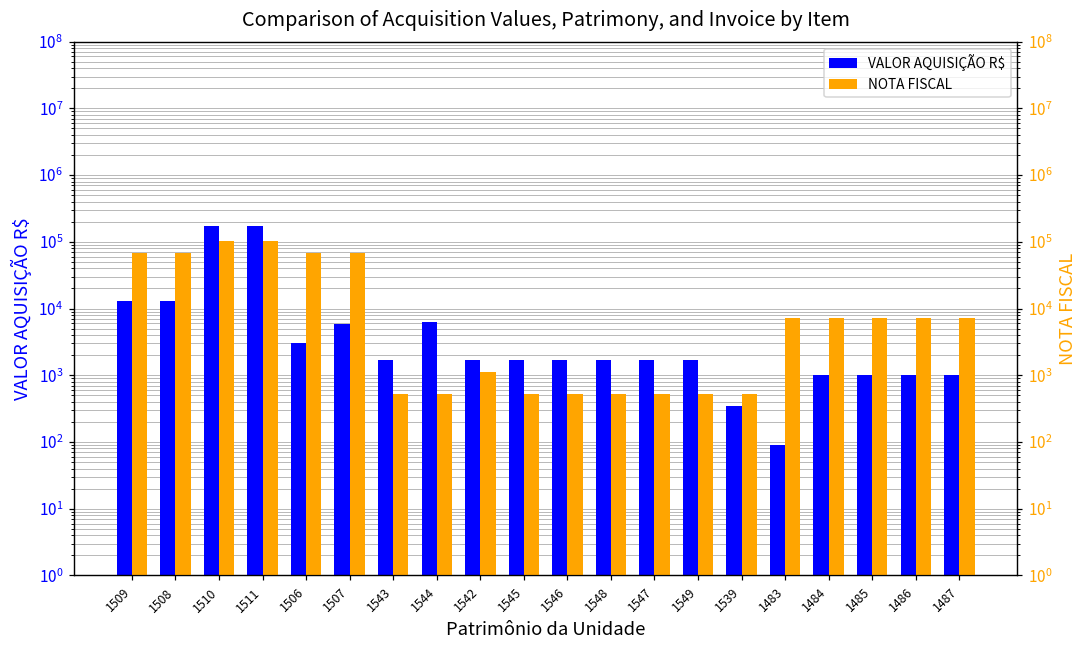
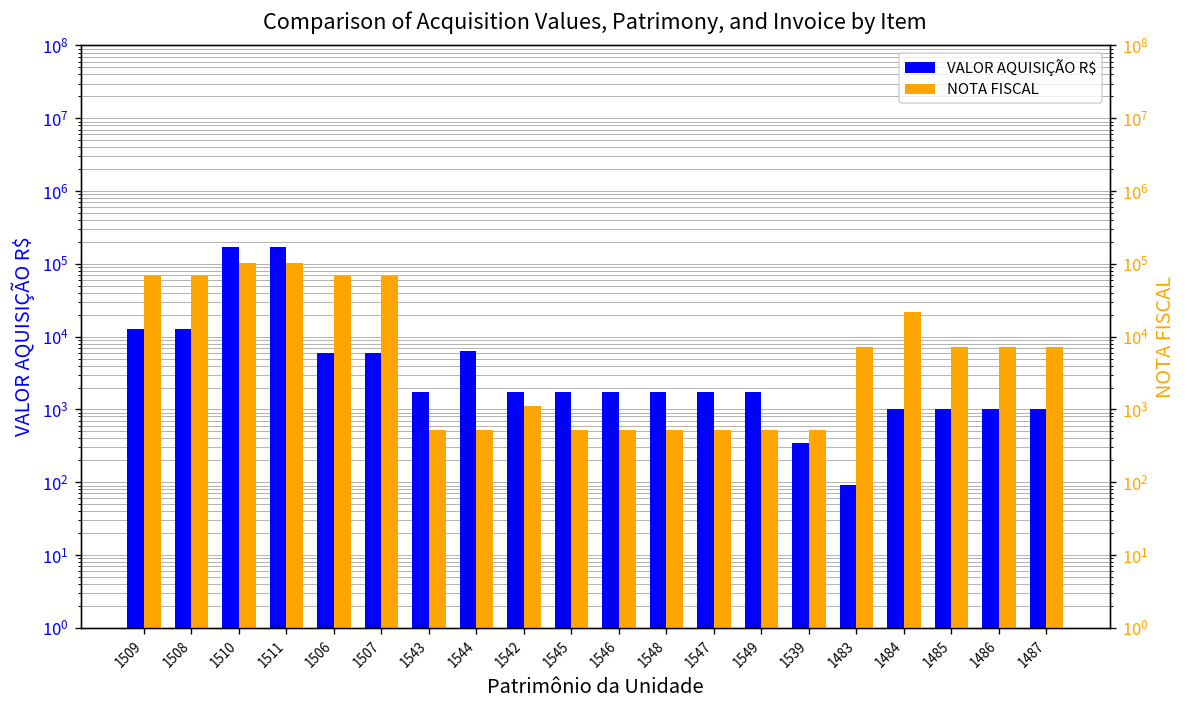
  {
    "VALOR AQUISIÇÃO R$": {
      "1509": 13000,
      "1508": 13000,
      "1510": 170000,
      "1511": 170000,
-     "1506": 3000,
+     "1506": 6000,
      "1507": 6000,
      "1543": 1700,
      "1544": 6000,
      "1542": 1700,
      "1545": 1700,
      "1546": 1700,
      "1548": 1700,
      "1547": 1700,
      "1549": 1700,
      "1539": 400,
      "1483": 90,
      "1484": 1000,
      "1485": 1000,
      "1486": 1000,
      "1487": 1000
    },
    "NOTA FISCAL": {
      "1509": 70000,
      "1508": 70000,
      "1510": 100000,
      "1511": 100000,
      "1506": 70000,
      "1507": 70000,
      "1543": 500,
      "1544": 500,
      "1542": 1100,
      "1545": 500,
      "1546": 500,
      "1548": 500,
      "1547": 500,
      "1549": 500,
      "1539": 500,
      "1483": 7000,
-     "1484": 7000,
+     "1484": 22000,
      "1485": 7000,
      "1486": 7000,
      "1487": 7000
    }
  }
